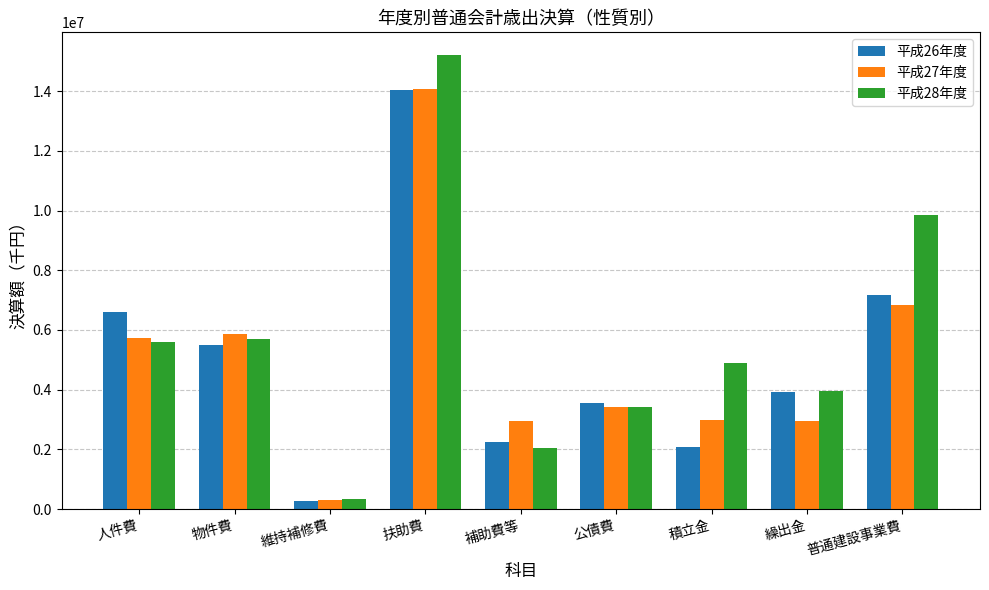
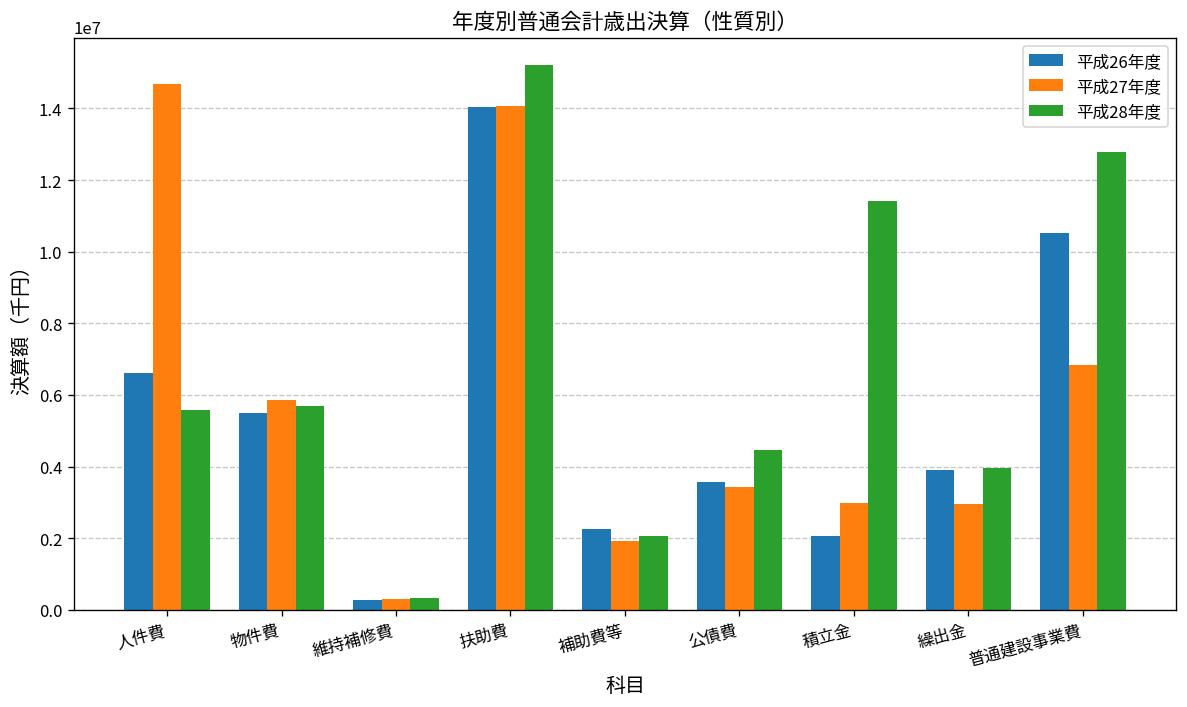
  {
    "平成26年度": {
      "人件費": 6600000,
      "物件費": 5500000,
      "維持補修費": 300000,
      "扶助費": 14000000,
      "補助費等": 2300000,
      "公債費": 3600000,
      "積立金": 2100000,
      "繰出金": 3900000,
-     "普通建設事業費": 7200000
+     "普通建設事業費": 10500000
    },
    "平成27年度": {
-     "人件費": 5700000,
+     "人件費": 14700000,
      "物件費": 5900000,
      "維持補修費": 300000,
      "扶助費": 14100000,
-     "補助費等": 2900000,
+     "補助費等": 1900000,
      "公債費": 3400000,
      "積立金": 3000000,
      "繰出金": 2900000,
      "普通建設事業費": 6800000
    },
    "平成28年度": {
      "人件費": 5600000,
      "物件費": 5700000,
      "維持補修費": 300000,
      "扶助費": 15200000,
      "補助費等": 2100000,
-     "公債費": 3400000,
-     "積立金": 4900000,
+     "公債費": 4500000,
+     "積立金": 11400000,
      "繰出金": 4000000,
-     "普通建設事業費": 9900000
+     "普通建設事業費": 12800000
    }
  }
